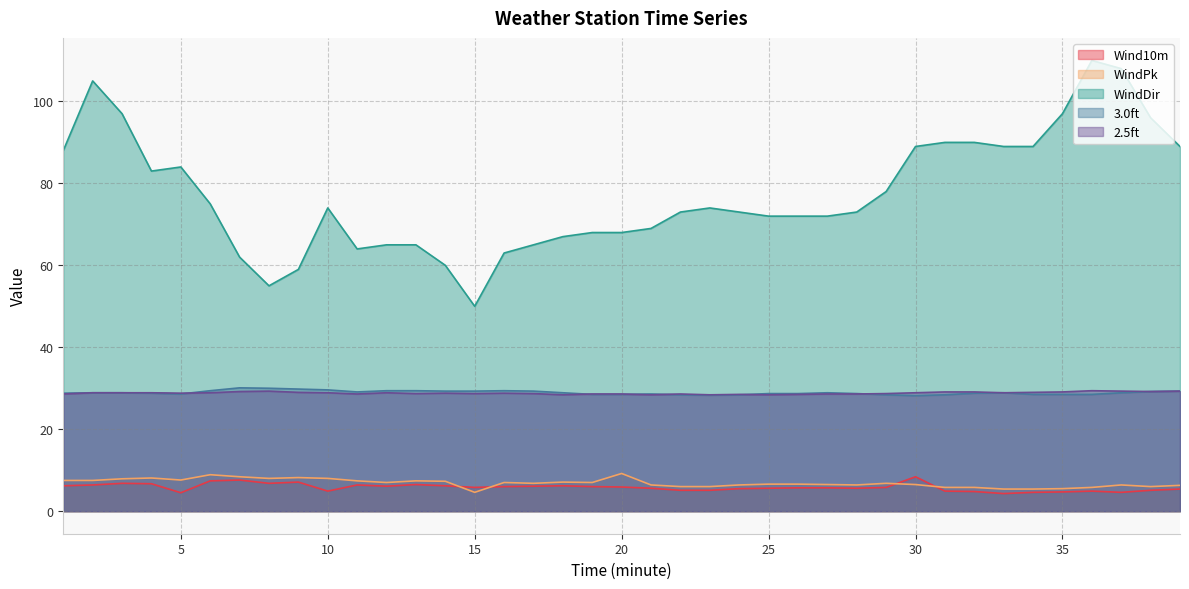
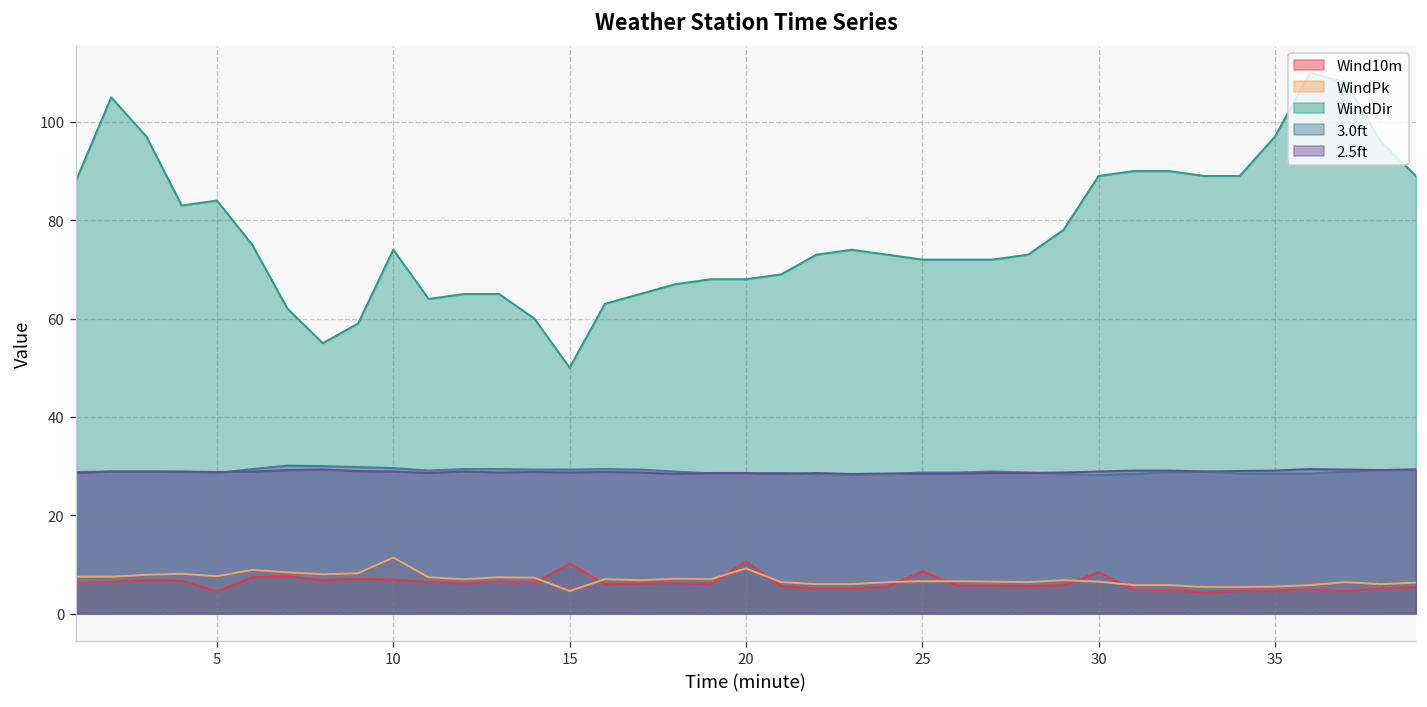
  {
    "Wind10m": {
      "5": 5,
-     "10": 5,
-     "15": 6,
-     "20": 6,
-     "25": 6,
+     "10": 7,
+     "15": 10,
+     "20": 11,
+     "25": 9,
      "30": 8,
      "35": 5
    },
    "WindPk": {
      "5": 8,
-     "10": 8,
+     "10": 11,
      "15": 5,
      "20": 9,
      "25": 7,
      "30": 7,
      "35": 6
    }
  }
